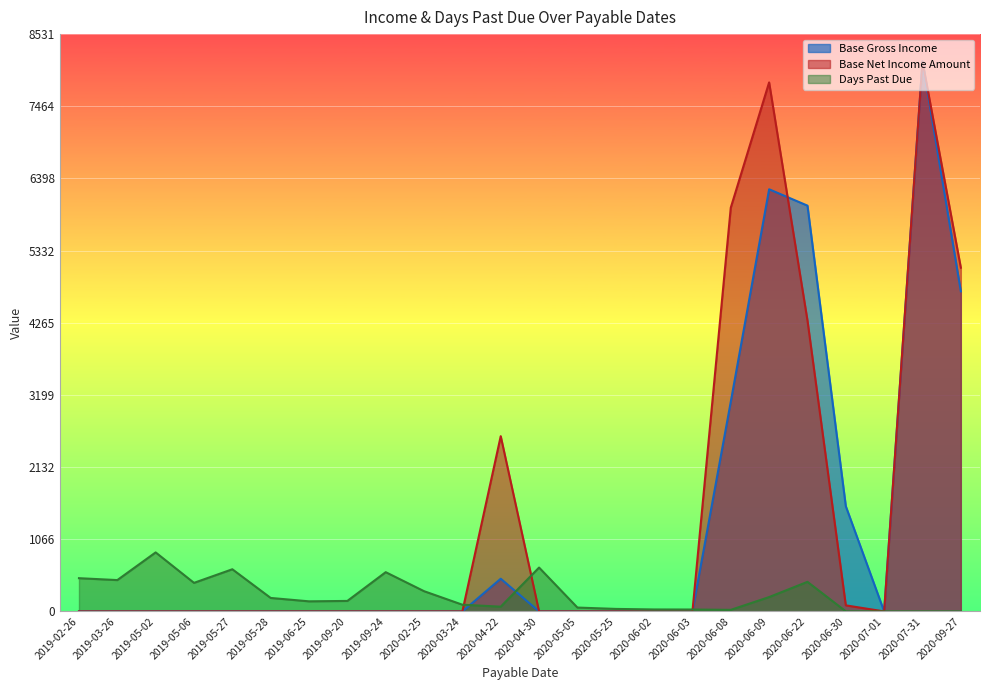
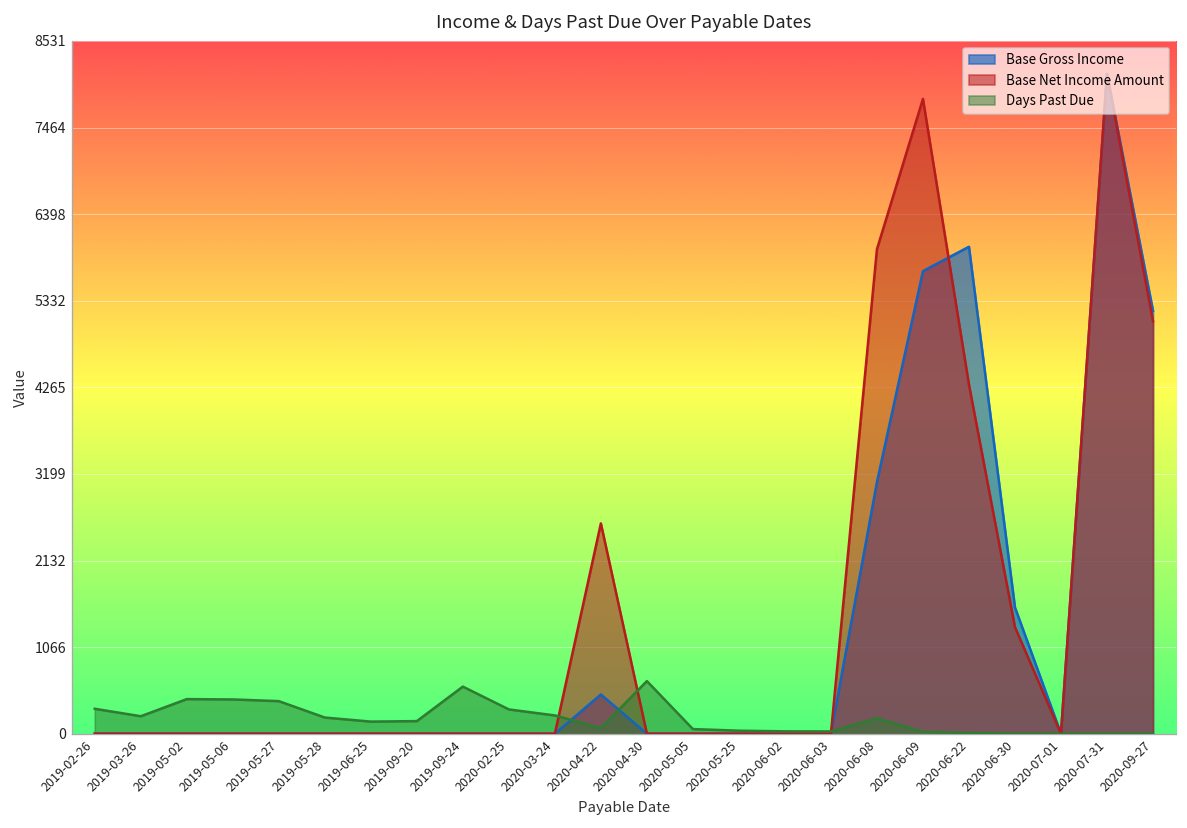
  {
    "Base Gross Income": {
      "2020-04-22": 500,
      "2020-06-08": 3100,
-     "2020-06-09": 6200,
+     "2020-06-09": 5700,
      "2020-06-22": 6000,
      "2020-06-30": 1600,
-     "2020-09-27": 4700
+     "2020-09-27": 5200
    },
    "Base Net Income Amount": {
      "2020-04-22": 2600,
      "2020-06-08": 6000,
      "2020-06-09": 7800,
      "2020-06-22": 4300,
-     "2020-06-30": 100,
+     "2020-06-30": 1300,
      "2020-09-27": 5100
    },
    "Days Past Due": {
-     "2019-02-26": 500,
-     "2019-03-26": 500,
-     "2019-05-02": 900,
+     "2019-02-26": 300,
+     "2019-03-26": 200,
+     "2019-05-02": 400,
      "2019-05-06": 400,
-     "2019-05-27": 600,
+     "2019-05-27": 400,
      "2019-05-28": 200,
      "2019-06-25": 100,
      "2019-09-20": 200,
      "2019-09-24": 600,
      "2020-02-25": 300,
-     "2020-03-24": 100,
+     "2020-03-24": 200,
      "2020-04-22": 100,
      "2020-04-30": 600,
      "2020-05-05": 100,
-     "2020-06-08": 0,
-     "2020-06-09": 200,
-     "2020-06-22": 400,
+     "2020-06-08": 200,
+     "2020-06-09": 0,
+     "2020-06-22": 0,
      "2020-06-30": 0,
      "2020-07-31": 0,
      "2020-09-27": 0
    }
  }
